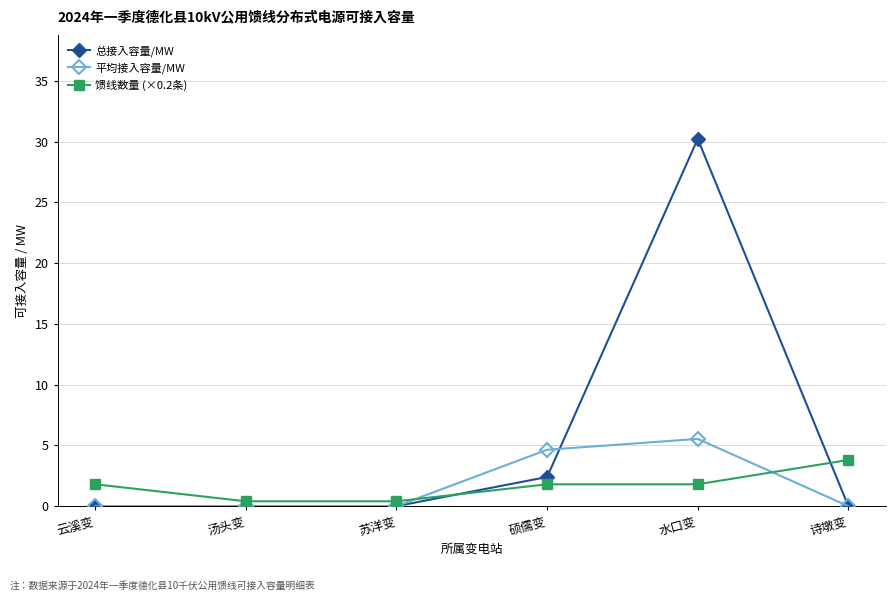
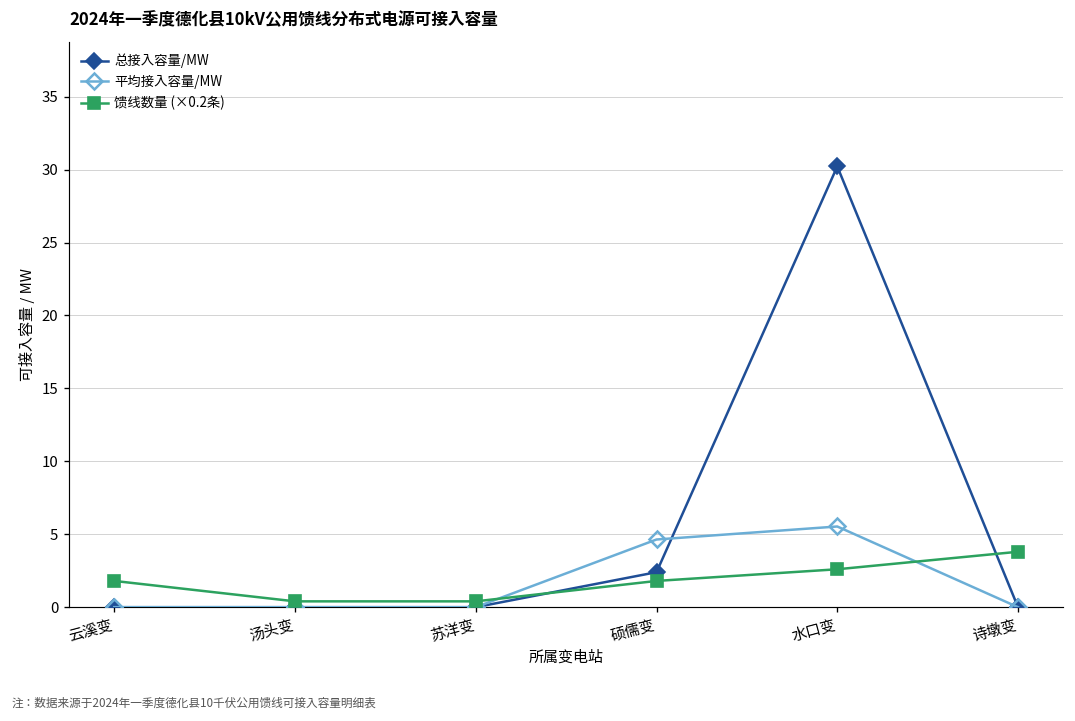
  {
    "总接入容量/MW": {
      "硕儒变": 2.4,
      "水口变": 30.2
    },
    "平均接入容量/MW": {
      "硕儒变": 4.6,
      "水口变": 5.5
    },
    "馈线数量 (×0.2条)": {
      "云溪变": 1.8,
      "汤头变": 0.4,
      "苏洋变": 0.4,
      "硕儒变": 1.8,
-     "水口变": 1.8,
+     "水口变": 2.6,
      "诗墩变": 3.8
    }
  }
